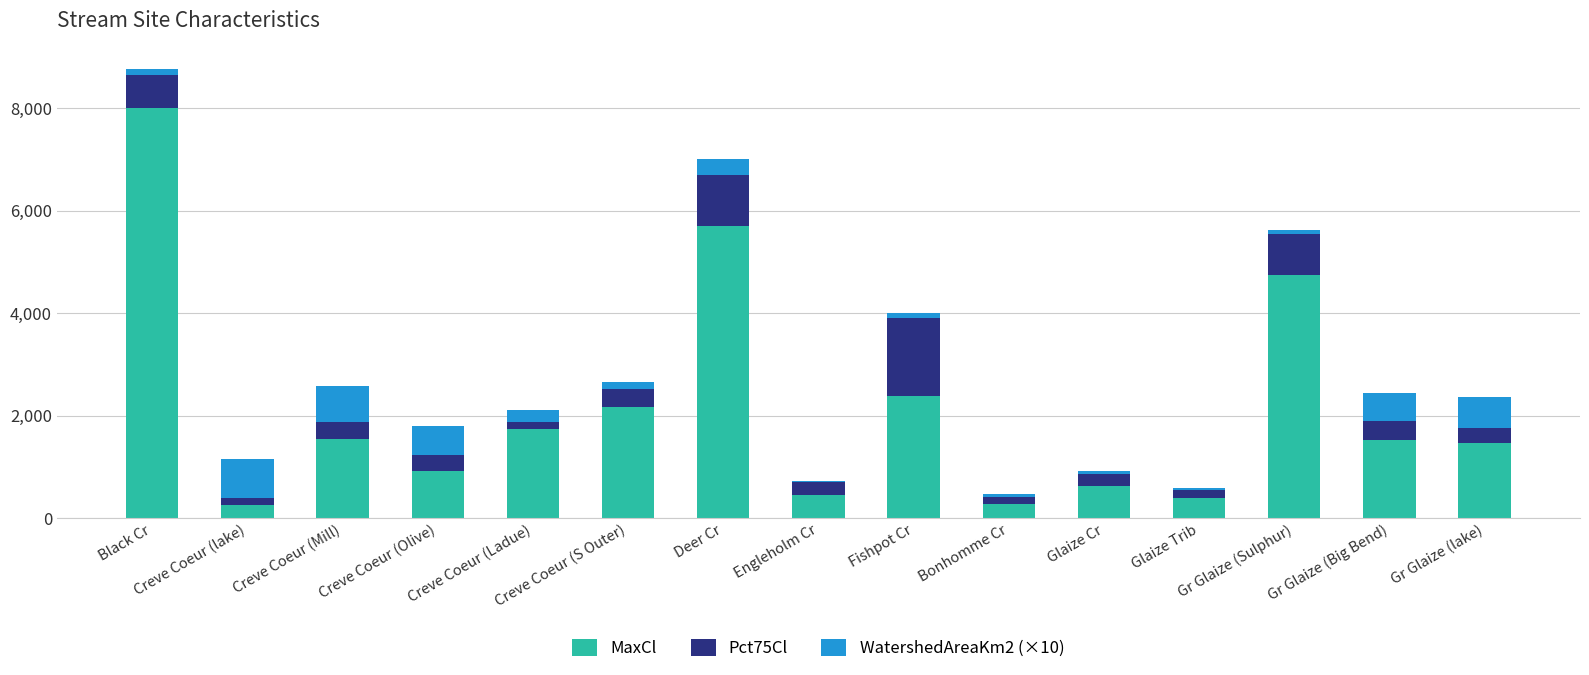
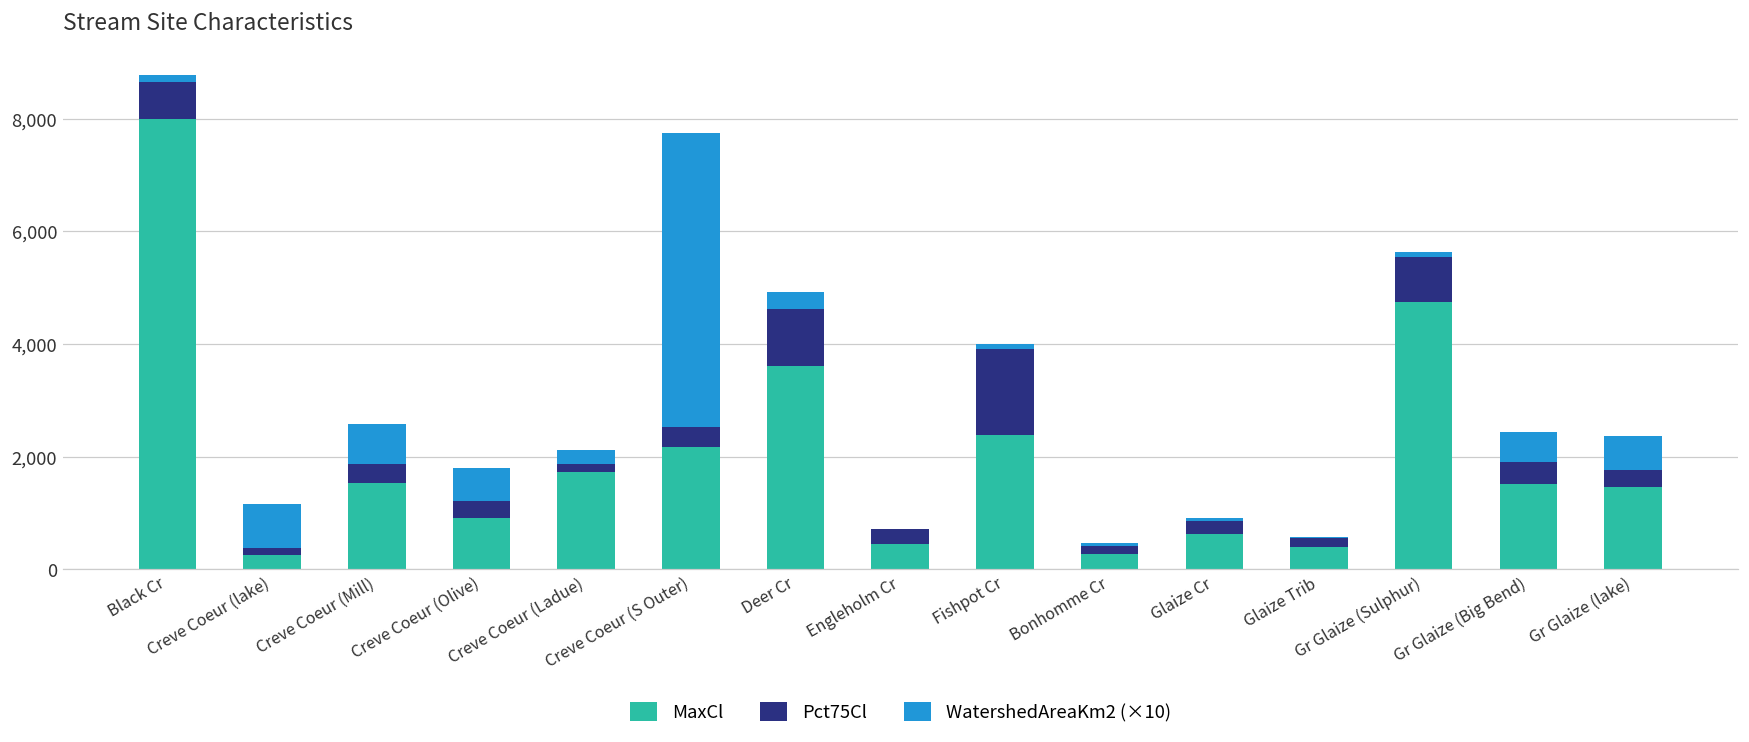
  {
    "MaxCl": {
      "Black Cr": "8,000",
      "Creve Coeur (lake)": "200",
      "Creve Coeur (Mill)": "1,500",
      "Creve Coeur (Olive)": "900",
      "Creve Coeur (Ladue)": "1,700",
      "Creve Coeur (S Outer)": "2,200",
-     "Deer Cr": "5,700",
+     "Deer Cr": "3,600",
      "Engleholm Cr": "400",
      "Fishpot Cr": "2,400",
      "Bonhomme Cr": "300",
      "Glaize Cr": "600",
      "Glaize Trib": "400",
      "Gr Glaize (Sulphur)": "4,700",
      "Gr Glaize (Big Bend)": "1,500",
      "Gr Glaize (lake)": "1,500"
    },
    "Pct75Cl": {
      "Black Cr": "600",
      "Creve Coeur (lake)": "100",
      "Creve Coeur (Mill)": "300",
      "Creve Coeur (Olive)": "300",
      "Creve Coeur (Ladue)": "100",
      "Creve Coeur (S Outer)": "300",
      "Deer Cr": "1,000",
      "Engleholm Cr": "300",
      "Fishpot Cr": "1,500",
      "Bonhomme Cr": "100",
      "Glaize Cr": "200",
      "Glaize Trib": "200",
      "Gr Glaize (Sulphur)": "800",
      "Gr Glaize (Big Bend)": "400",
      "Gr Glaize (lake)": "300"
    },
    "WatershedAreaKm2 (×10)": {
      "Black Cr": "100",
      "Creve Coeur (lake)": "800",
      "Creve Coeur (Mill)": "700",
      "Creve Coeur (Olive)": "600",
      "Creve Coeur (Ladue)": "200",
-     "Creve Coeur (S Outer)": "100",
+     "Creve Coeur (S Outer)": "5,200",
      "Deer Cr": "300",
      "Fishpot Cr": "100",
      "Bonhomme Cr": "100",
      "Glaize Cr": "100",
      "Gr Glaize (Sulphur)": "100",
      "Gr Glaize (Big Bend)": "500",
      "Gr Glaize (lake)": "600"
    }
  }
